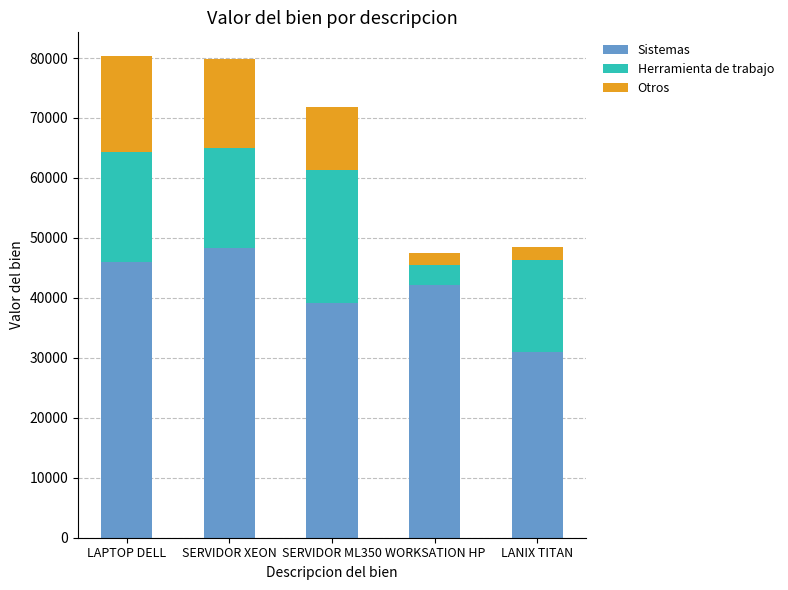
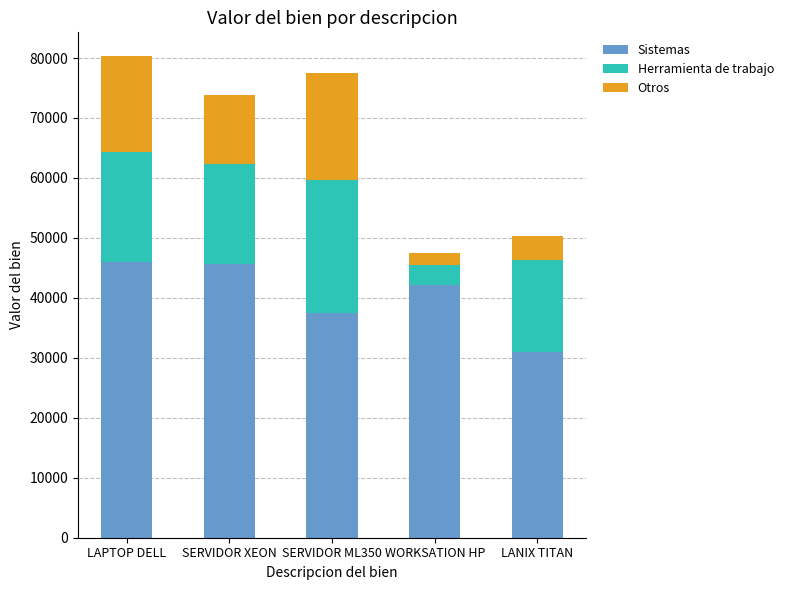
  {
    "Sistemas": {
      "LAPTOP DELL": 46000,
-     "SERVIDOR XEON": 48000,
-     "SERVIDOR ML350": 39000,
+     "SERVIDOR XEON": 46000,
+     "SERVIDOR ML350": 37000,
      "WORKSATION HP": 42000,
      "LANIX TITAN": 31000
    },
    "Herramienta de trabajo": {
      "LAPTOP DELL": 18000,
      "SERVIDOR XEON": 17000,
      "SERVIDOR ML350": 22000,
      "WORKSATION HP": 3000,
      "LANIX TITAN": 15000
    },
    "Otros": {
      "LAPTOP DELL": 16000,
-     "SERVIDOR XEON": 15000,
-     "SERVIDOR ML350": 11000,
+     "SERVIDOR XEON": 12000,
+     "SERVIDOR ML350": 18000,
      "WORKSATION HP": 2000,
-     "LANIX TITAN": 2000
+     "LANIX TITAN": 4000
    }
  }
